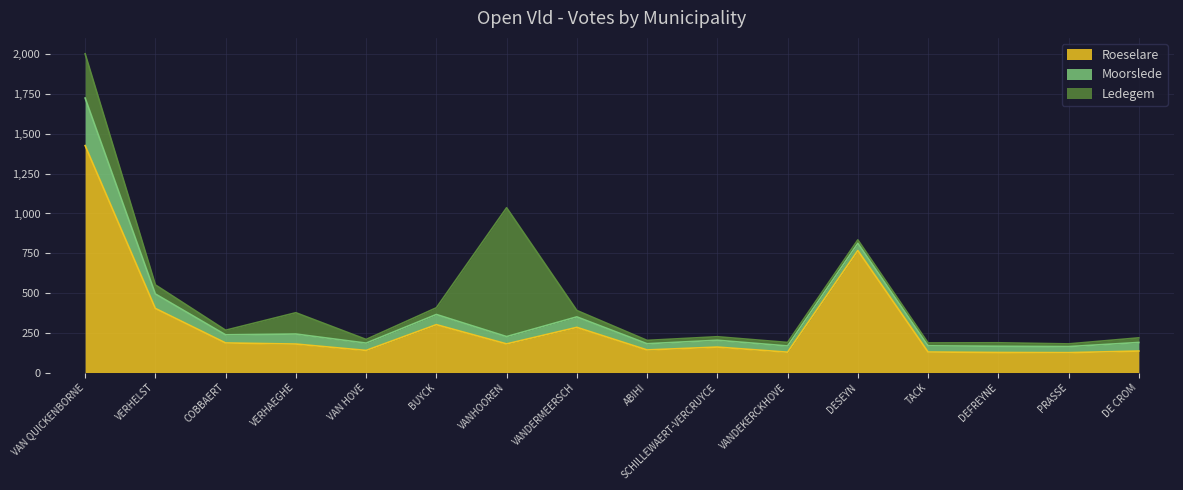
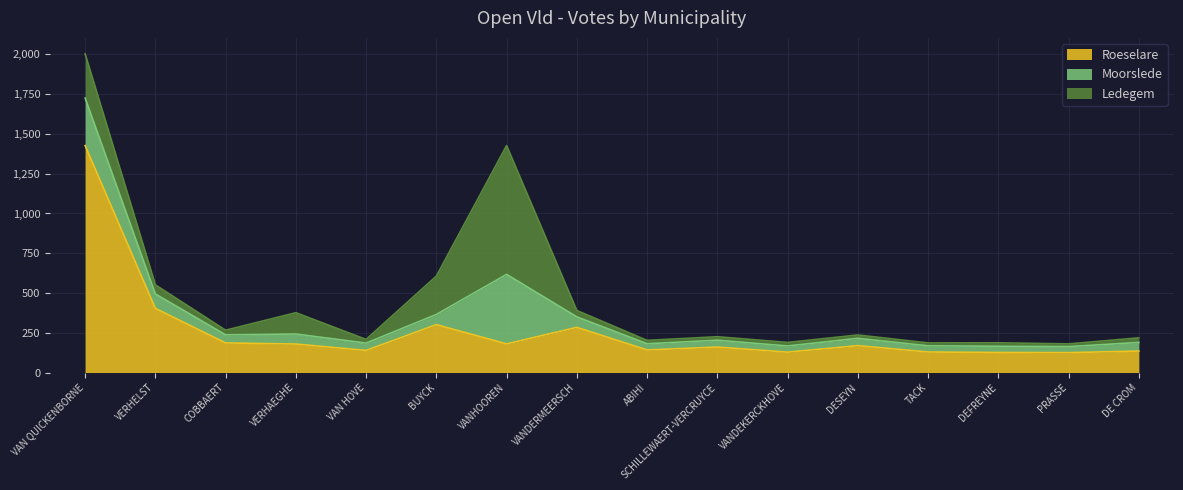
  {
    "Roeselare": {
      "VAN QUICKENBORNE": "1,430",
      "VERHELST": "400",
      "COBBAERT": "190",
      "VERHAEGHE": "180",
      "VAN HOVE": "140",
      "BUYCK": "300",
      "VANHOOREN": "180",
      "VANDERMEERSCH": "280",
      "ABIHI": "140",
      "SCHILLEWAERT-VERCRUYCE": "160",
      "VANDEKERCKHOVE": "130",
-     "DESEYN": "770",
+     "DESEYN": "170",
      "TACK": "130",
      "DEFREYNE": "130",
      "PRASSE": "130",
      "DE CROM": "140"
    },
    "Moorslede": {
      "VAN QUICKENBORNE": "300",
      "VERHELST": "90",
      "COBBAERT": "50",
      "VERHAEGHE": "60",
      "VAN HOVE": "50",
      "BUYCK": "60",
-     "VANHOOREN": "50",
+     "VANHOOREN": "440",
      "VANDERMEERSCH": "70",
      "ABIHI": "40",
      "SCHILLEWAERT-VERCRUYCE": "40",
      "VANDEKERCKHOVE": "40",
      "DESEYN": "50",
      "TACK": "40",
      "DEFREYNE": "40",
      "PRASSE": "40",
      "DE CROM": "50"
    },
    "Ledegem": {
      "VAN QUICKENBORNE": "280",
      "VERHELST": "60",
      "COBBAERT": "30",
      "VERHAEGHE": "130",
      "VAN HOVE": "20",
-     "BUYCK": "40",
+     "BUYCK": "240",
      "VANHOOREN": "810",
      "VANDERMEERSCH": "40",
      "ABIHI": "20",
      "SCHILLEWAERT-VERCRUYCE": "20",
      "VANDEKERCKHOVE": "20",
      "DESEYN": "20",
      "TACK": "20",
      "DEFREYNE": "20",
      "PRASSE": "20",
      "DE CROM": "30"
    }
  }
